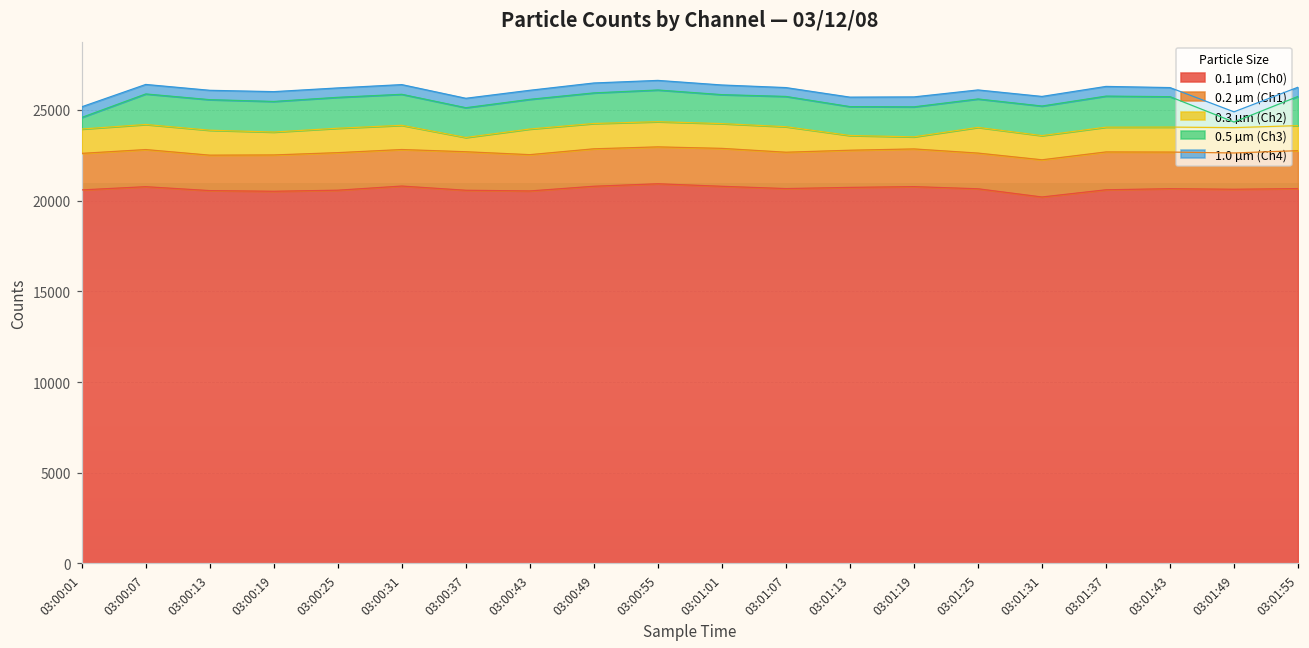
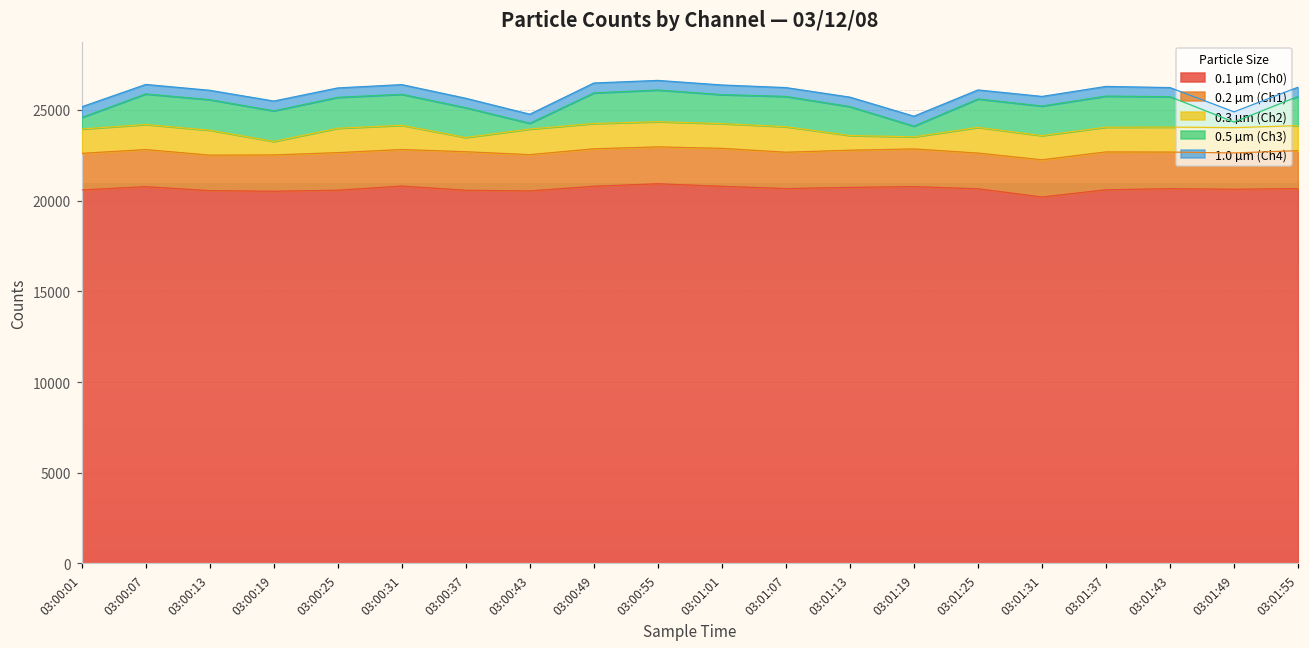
  {
    "0.3 µm (Ch2)": {
      "03:00:01": 1300,
      "03:00:07": 1400,
      "03:00:13": 1400,
-     "03:00:19": 1300,
+     "03:00:19": 700,
      "03:00:25": 1300,
      "03:00:31": 1300,
      "03:00:37": 800,
      "03:00:43": 1400,
      "03:00:49": 1400,
      "03:00:55": 1400,
      "03:01:01": 1400,
      "03:01:07": 1400,
      "03:01:13": 800,
      "03:01:19": 700,
      "03:01:25": 1400,
      "03:01:31": 1300,
      "03:01:37": 1400,
      "03:01:43": 1400,
      "03:01:55": 1400
    },
    "0.5 µm (Ch3)": {
      "03:00:01": 600,
      "03:00:07": 1700,
      "03:00:13": 1700,
      "03:00:19": 1700,
      "03:00:25": 1700,
      "03:00:31": 1700,
      "03:00:37": 1600,
-     "03:00:43": 1600,
+     "03:00:43": 300,
      "03:00:49": 1700,
      "03:00:55": 1700,
      "03:01:01": 1600,
      "03:01:07": 1700,
      "03:01:13": 1600,
-     "03:01:19": 1700,
+     "03:01:19": 600,
      "03:01:25": 1600,
      "03:01:31": 1600,
      "03:01:37": 1700,
      "03:01:43": 1700,
      "03:01:55": 1600
    },
    "1.0 µm (Ch4)": {
      "03:00:01": 600,
      "03:00:07": 500,
      "03:00:13": 500,
      "03:00:19": 500,
      "03:00:25": 500,
      "03:00:31": 500,
      "03:00:37": 500,
      "03:00:43": 500,
      "03:00:49": 500,
      "03:00:55": 500,
      "03:01:01": 500,
      "03:01:07": 500,
      "03:01:13": 500,
      "03:01:19": 500,
      "03:01:25": 500,
      "03:01:31": 500,
      "03:01:37": 500,
      "03:01:43": 500,
      "03:01:55": 500
    }
  }
